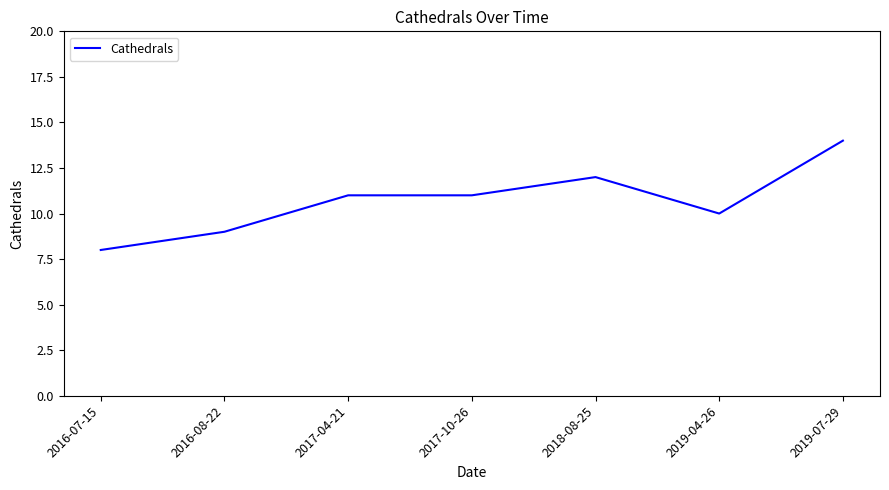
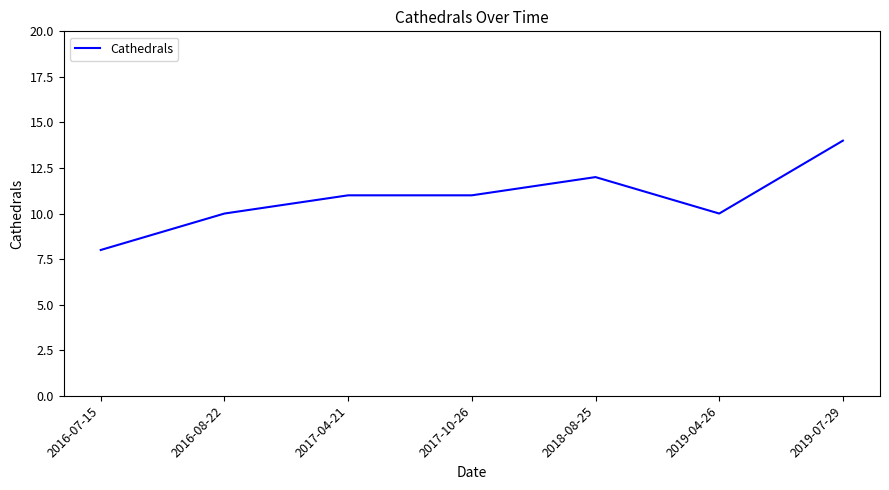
  {
    "2016-07-15": 8,
-   "2016-08-22": 9,
+   "2016-08-22": 10,
    "2017-04-21": 11,
    "2017-10-26": 11,
    "2018-08-25": 12,
    "2019-04-26": 10,
    "2019-07-29": 14
  }
